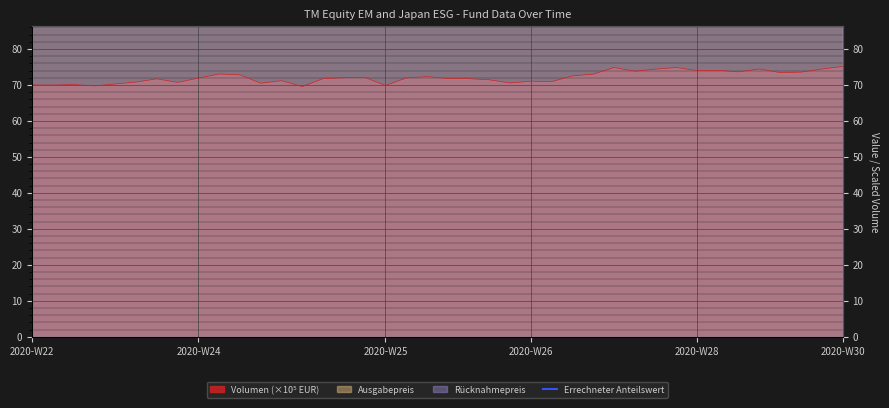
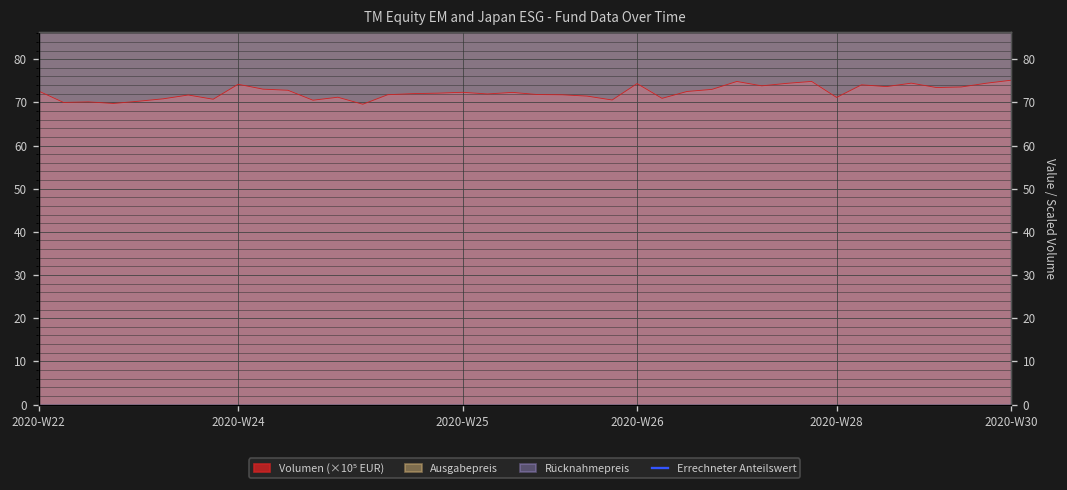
  {
    "Volumen (×10⁵ EUR)": {
-     "2020-W22": 70,
-     "2020-W24": 72,
-     "2020-W25": 70,
-     "2020-W26": 71,
-     "2020-W28": 74,
+     "2020-W22": 73,
+     "2020-W24": 74,
+     "2020-W25": 72,
+     "2020-W26": 74,
+     "2020-W28": 71,
      "2020-W30": 75
    }
  }
